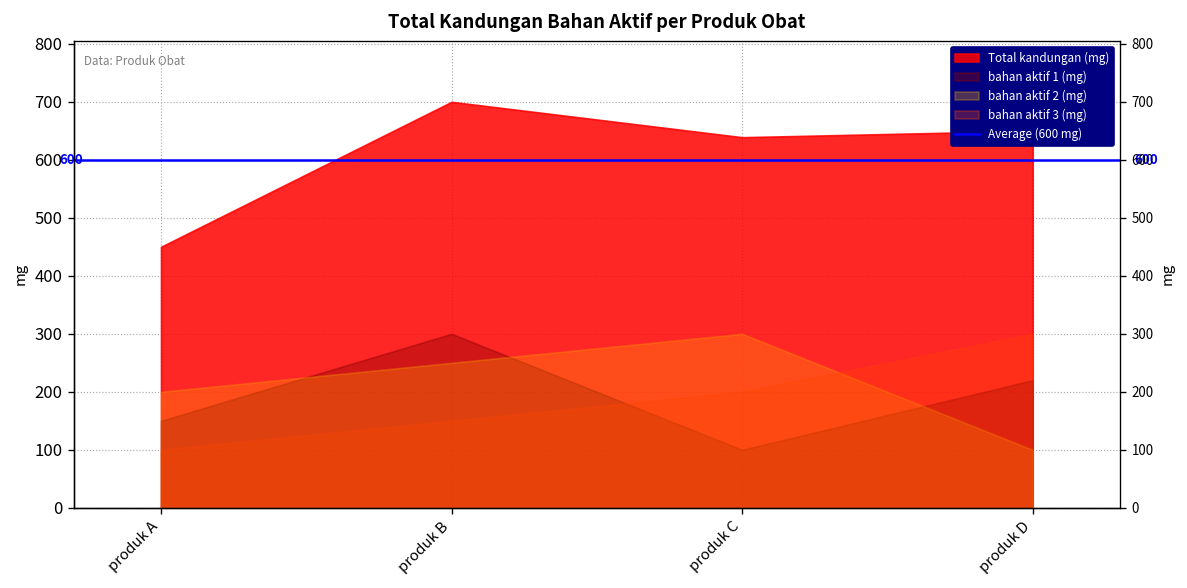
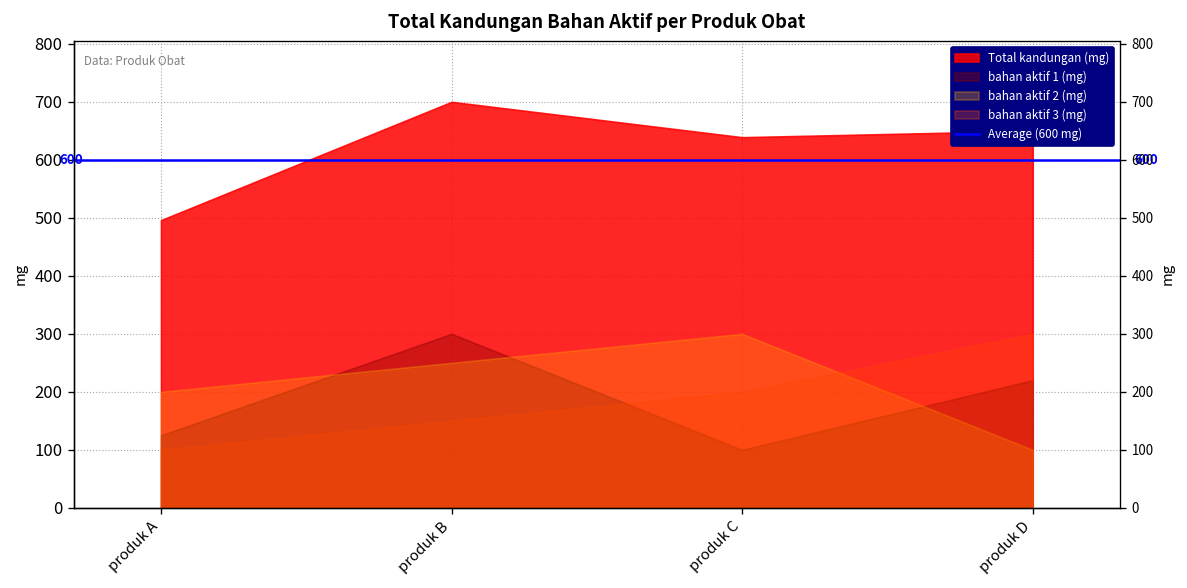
  {
    "Total kandungan (mg)": {
-     "produk A": 450,
+     "produk A": 500,
      "produk B": 700,
      "produk C": 640
    },
    "bahan aktif 1 (mg)": {
-     "produk A": 150,
+     "produk A": 130,
      "produk B": 300,
      "produk C": 100,
      "produk D": 220
    }
  }
